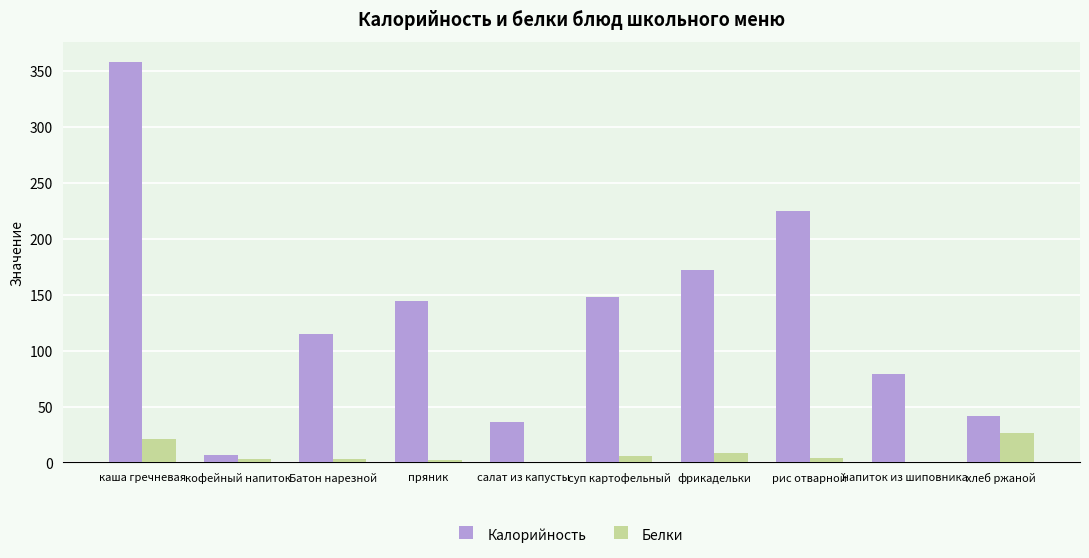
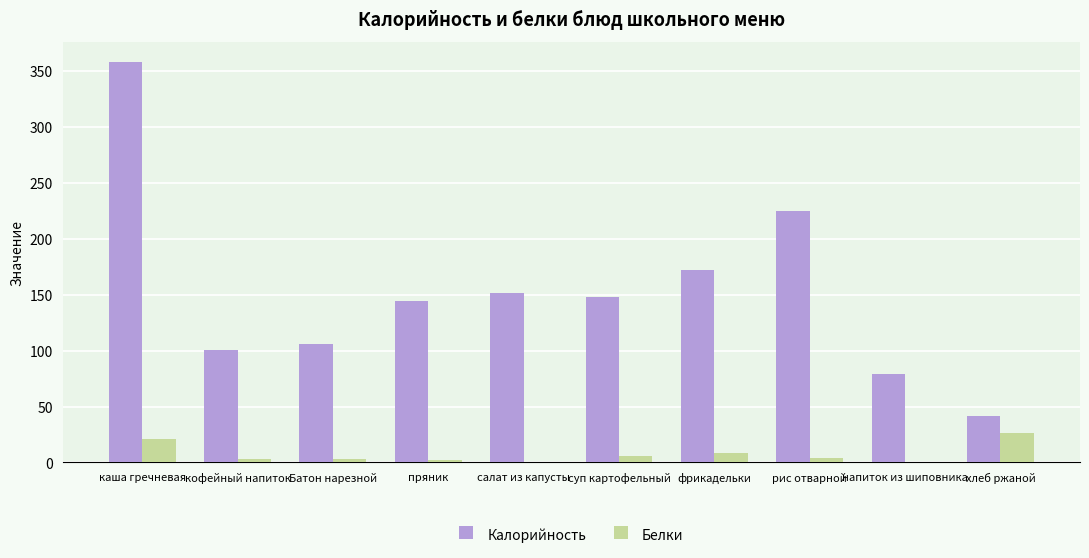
  {
    "Калорийность": {
      "каша гречневая": 358,
-     "кофейный напиток": 7,
-     "Батон нарезной": 115,
+     "кофейный напиток": 101,
+     "Батон нарезной": 106,
      "пряник": 145,
-     "салат из капусты": 36,
+     "салат из капусты": 152,
      "суп картофельный": 148,
      "фрикадельки": 172,
      "рис отварной": 225,
      "напиток из шиповника": 79,
      "хлеб ржаной": 42
    },
    "Белки": {
      "каша гречневая": 21,
      "кофейный напиток": 3,
      "Батон нарезной": 3,
      "пряник": 2,
      "суп картофельный": 5,
      "фрикадельки": 9,
      "рис отварной": 4,
      "хлеб ржаной": 27
    }
  }
